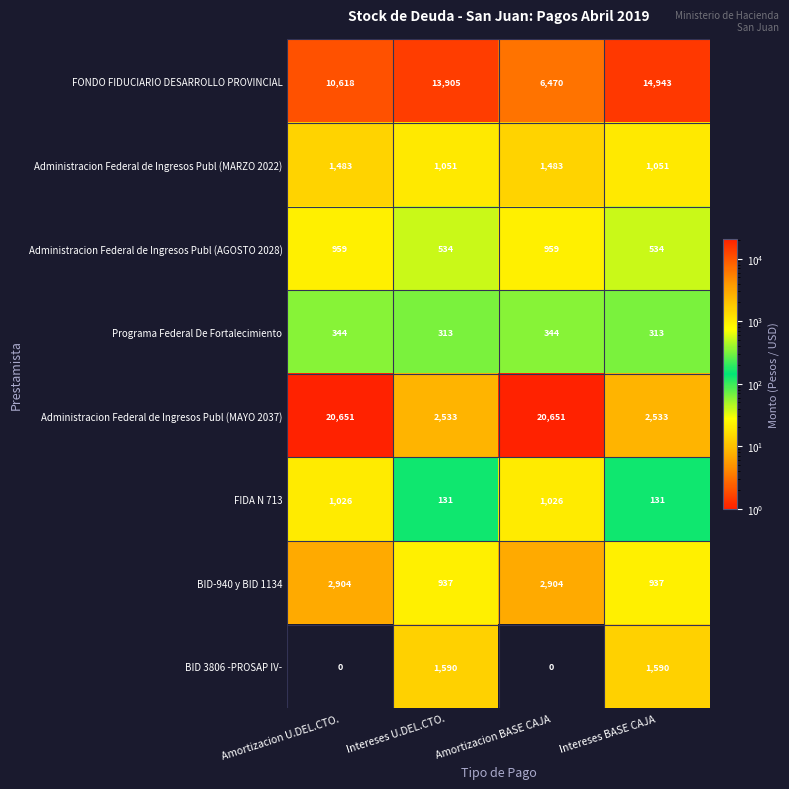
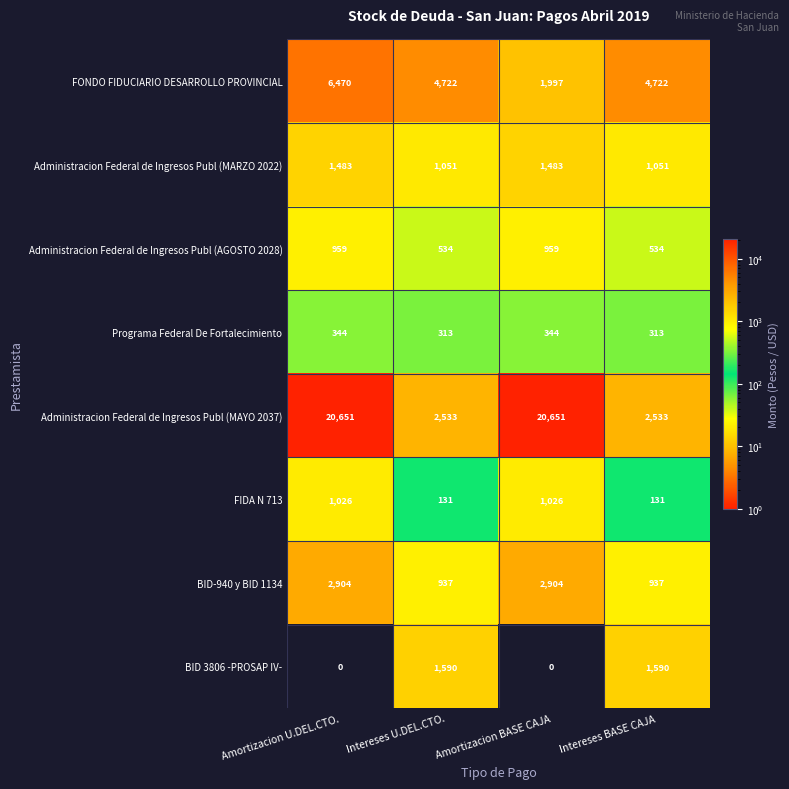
  {
    "FONDO FIDUCIARIO DESARROLLO PROVINCIAL": {
-     "Amortizacion U.DEL.CTO.": "10,618",
-     "Intereses U.DEL.CTO.": "13,905",
-     "Amortizacion BASE CAJA": "6,470",
-     "Intereses BASE CAJA": "14,943"
+     "Amortizacion U.DEL.CTO.": "6,470",
+     "Intereses U.DEL.CTO.": "4,722",
+     "Amortizacion BASE CAJA": "1,997",
+     "Intereses BASE CAJA": "4,722"
    },
    "Administracion Federal de Ingresos Publ (MARZO 2022)": {
      "Amortizacion U.DEL.CTO.": "1,483",
      "Intereses U.DEL.CTO.": "1,051",
      "Amortizacion BASE CAJA": "1,483",
      "Intereses BASE CAJA": "1,051"
    },
    "Administracion Federal de Ingresos Publ (AGOSTO 2028)": {
      "Amortizacion U.DEL.CTO.": "959",
      "Intereses U.DEL.CTO.": "534",
      "Amortizacion BASE CAJA": "959",
      "Intereses BASE CAJA": "534"
    },
    "Programa Federal De Fortalecimiento": {
      "Amortizacion U.DEL.CTO.": "344",
      "Intereses U.DEL.CTO.": "313",
      "Amortizacion BASE CAJA": "344",
      "Intereses BASE CAJA": "313"
    },
    "Administracion Federal de Ingresos Publ (MAYO 2037)": {
      "Amortizacion U.DEL.CTO.": "20,651",
      "Intereses U.DEL.CTO.": "2,533",
      "Amortizacion BASE CAJA": "20,651",
      "Intereses BASE CAJA": "2,533"
    },
    "FIDA N 713": {
      "Amortizacion U.DEL.CTO.": "1,026",
      "Intereses U.DEL.CTO.": "131",
      "Amortizacion BASE CAJA": "1,026",
      "Intereses BASE CAJA": "131"
    },
    "BID-940 y BID 1134": {
      "Amortizacion U.DEL.CTO.": "2,904",
      "Intereses U.DEL.CTO.": "937",
      "Amortizacion BASE CAJA": "2,904",
      "Intereses BASE CAJA": "937"
    },
    "BID 3806 -PROSAP IV-": {
      "Amortizacion U.DEL.CTO.": "0",
      "Intereses U.DEL.CTO.": "1,590",
      "Amortizacion BASE CAJA": "0",
      "Intereses BASE CAJA": "1,590"
    }
  }
